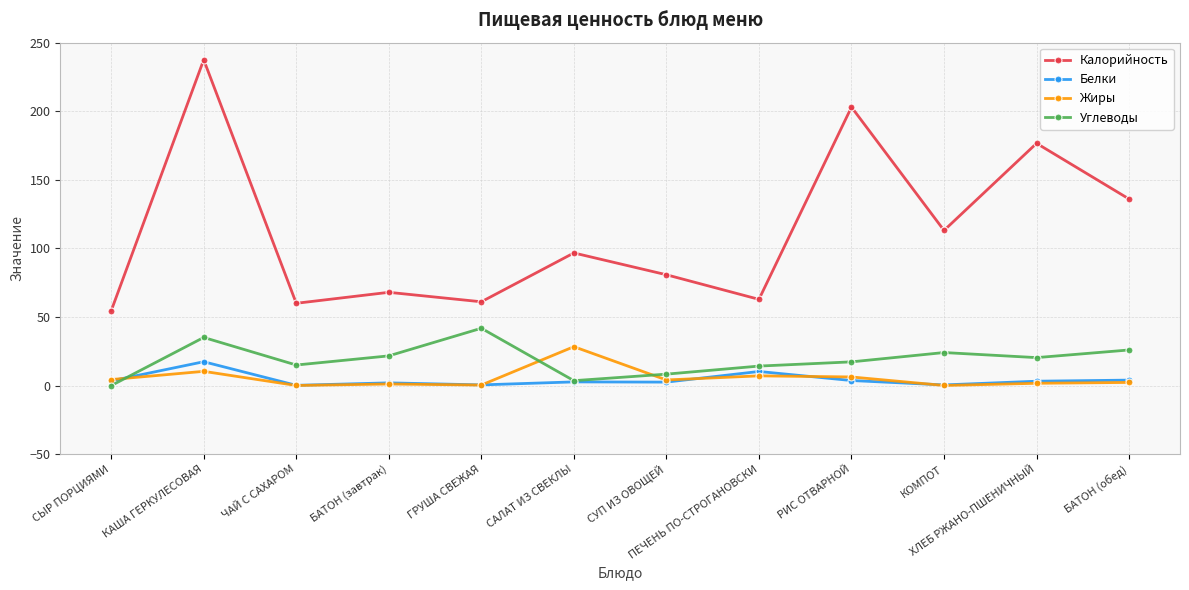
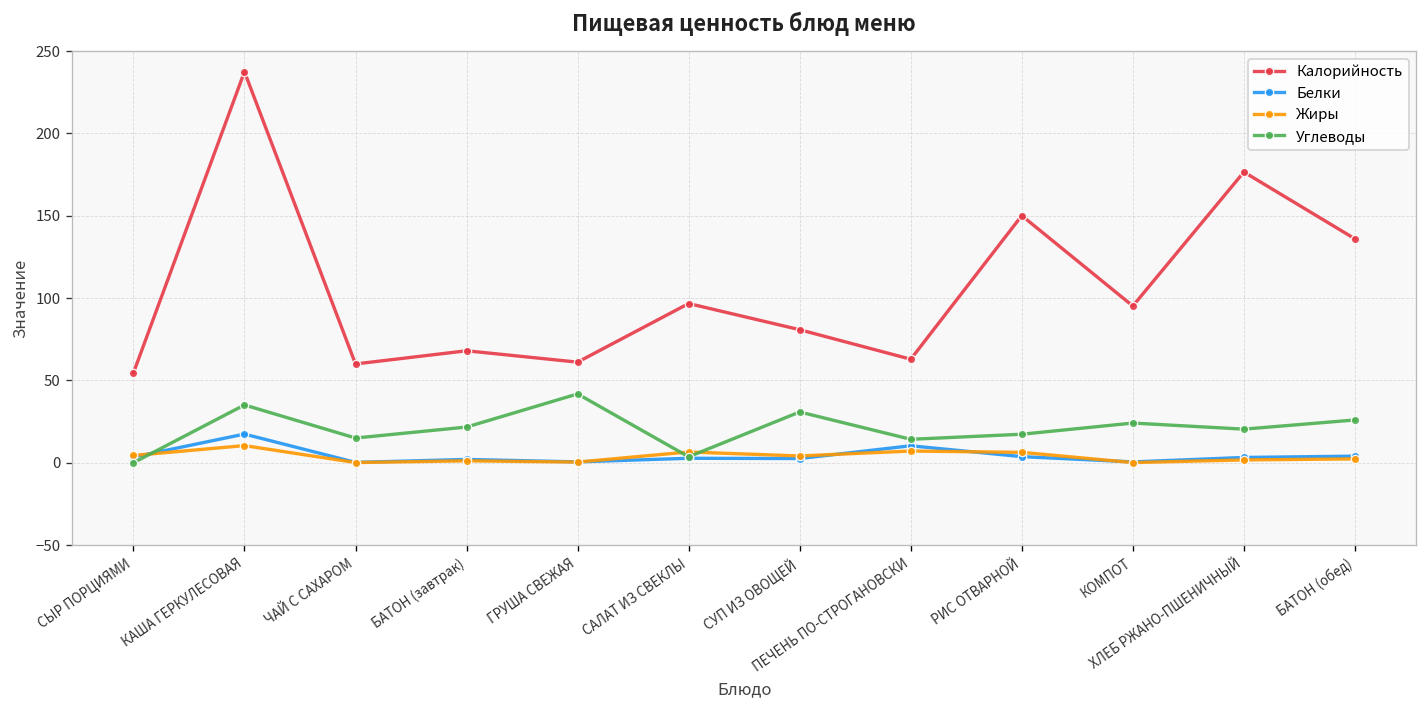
  {
    "Калорийность": {
      "СЫР ПОРЦИЯМИ": 55,
      "КАША ГЕРКУЛЕСОВАЯ": 238,
      "ЧАЙ С САХАРОМ": 60,
      "БАТОН (завтрак)": 68,
      "ГРУША СВЕЖАЯ": 61,
      "САЛАТ ИЗ СВЕКЛЫ": 97,
      "СУП ИЗ ОВОЩЕЙ": 81,
      "ПЕЧЕНЬ ПО-СТРОГАНОВСКИ": 63,
-     "РИС ОТВАРНОЙ": 203,
-     "КОМПОТ": 113,
+     "РИС ОТВАРНОЙ": 150,
+     "КОМПОТ": 95,
      "ХЛЕБ РЖАНО-ПШЕНИЧНЫЙ": 177,
      "БАТОН (обед)": 136
    },
    "Белки": {
      "КАША ГЕРКУЛЕСОВАЯ": 17,
      "ПЕЧЕНЬ ПО-СТРОГАНОВСКИ": 10,
      "РИС ОТВАРНОЙ": 4
    },
    "Жиры": {
      "КАША ГЕРКУЛЕСОВАЯ": 10,
-     "САЛАТ ИЗ СВЕКЛЫ": 28,
+     "САЛАТ ИЗ СВЕКЛЫ": 7,
      "ПЕЧЕНЬ ПО-СТРОГАНОВСКИ": 7,
      "РИС ОТВАРНОЙ": 6
    },
    "Углеводы": {
      "СЫР ПОРЦИЯМИ": 0,
      "КАША ГЕРКУЛЕСОВАЯ": 35,
      "ЧАЙ С САХАРОМ": 15,
      "БАТОН (завтрак)": 22,
      "ГРУША СВЕЖАЯ": 42,
-     "СУП ИЗ ОВОЩЕЙ": 8,
+     "СУП ИЗ ОВОЩЕЙ": 31,
      "ПЕЧЕНЬ ПО-СТРОГАНОВСКИ": 14,
      "РИС ОТВАРНОЙ": 17,
      "КОМПОТ": 24,
      "ХЛЕБ РЖАНО-ПШЕНИЧНЫЙ": 20,
      "БАТОН (обед)": 26
    }
  }
